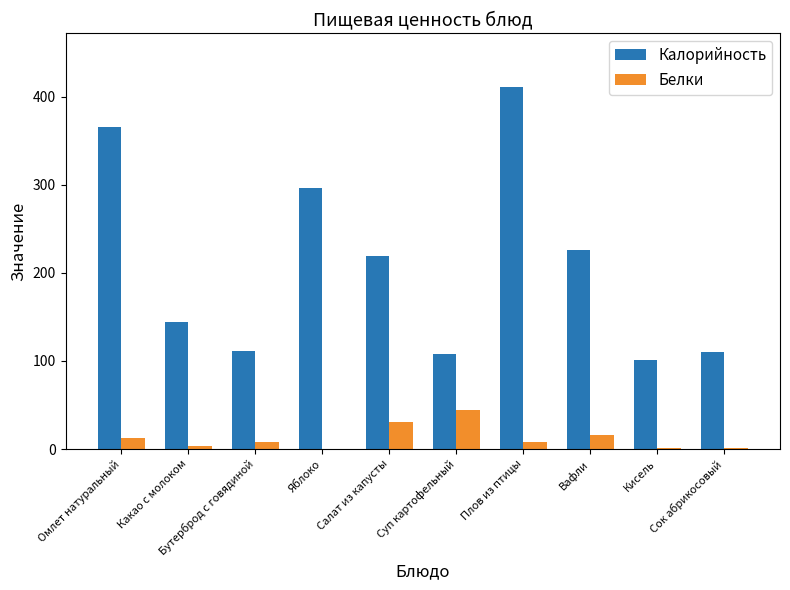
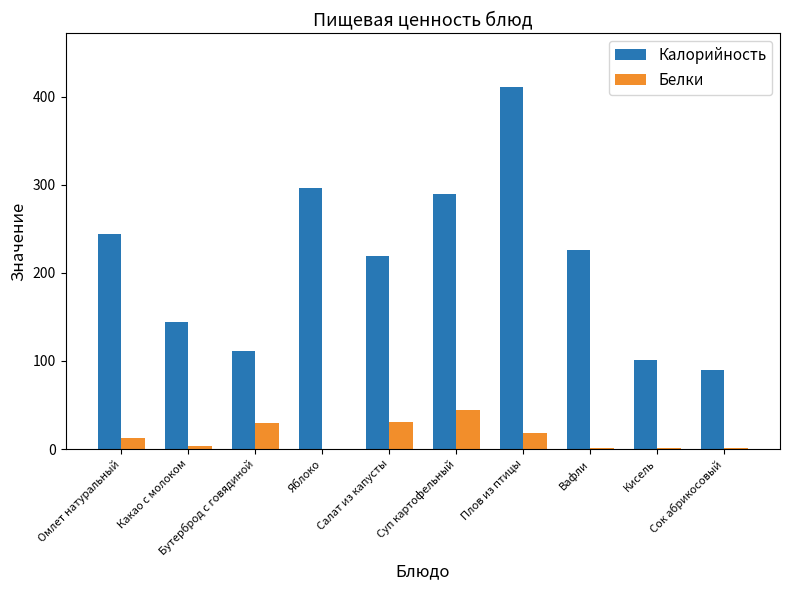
  {
    "Калорийность": {
-     "Омлет натуральный": 370,
+     "Омлет натуральный": 240,
      "Какао с молоком": 140,
      "Бутерброд с говядиной": 110,
      "Яблоко": 300,
      "Салат из капусты": 220,
-     "Суп картофельный": 110,
+     "Суп картофельный": 290,
      "Плов из птицы": 410,
      "Вафли": 230,
      "Кисель": 100,
-     "Сок абрикосовый": 110
+     "Сок абрикосовый": 90
    },
    "Белки": {
      "Омлет натуральный": 10,
      "Какао с молоком": 0,
-     "Бутерброд с говядиной": 10,
+     "Бутерброд с говядиной": 30,
      "Салат из капусты": 30,
      "Суп картофельный": 40,
-     "Плов из птицы": 10,
-     "Вафли": 20
+     "Плов из птицы": 20,
+     "Вафли": 0
    }
  }
